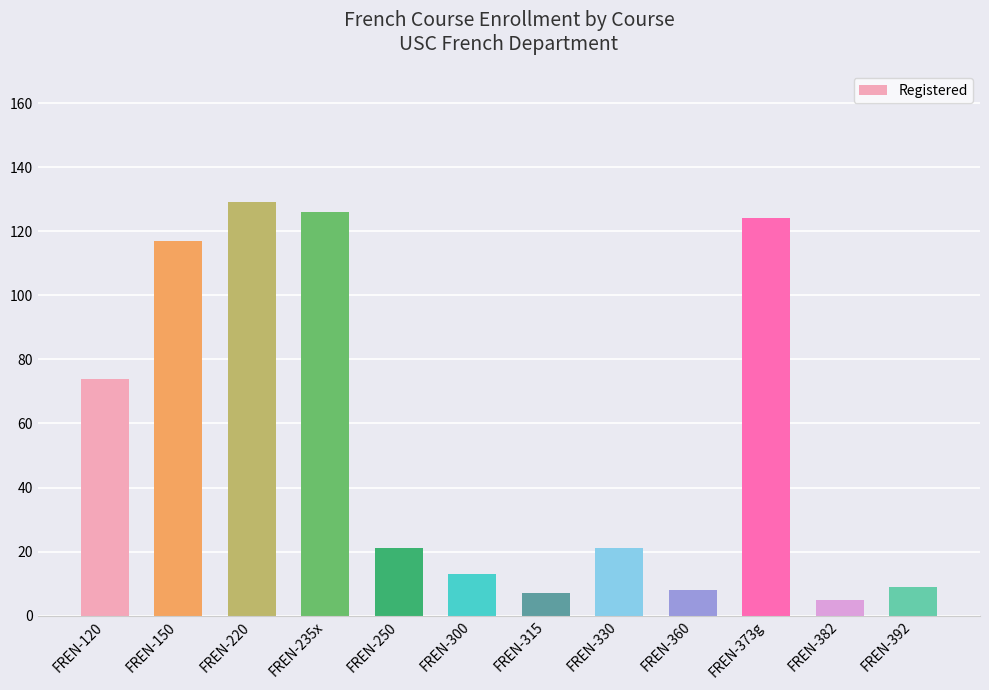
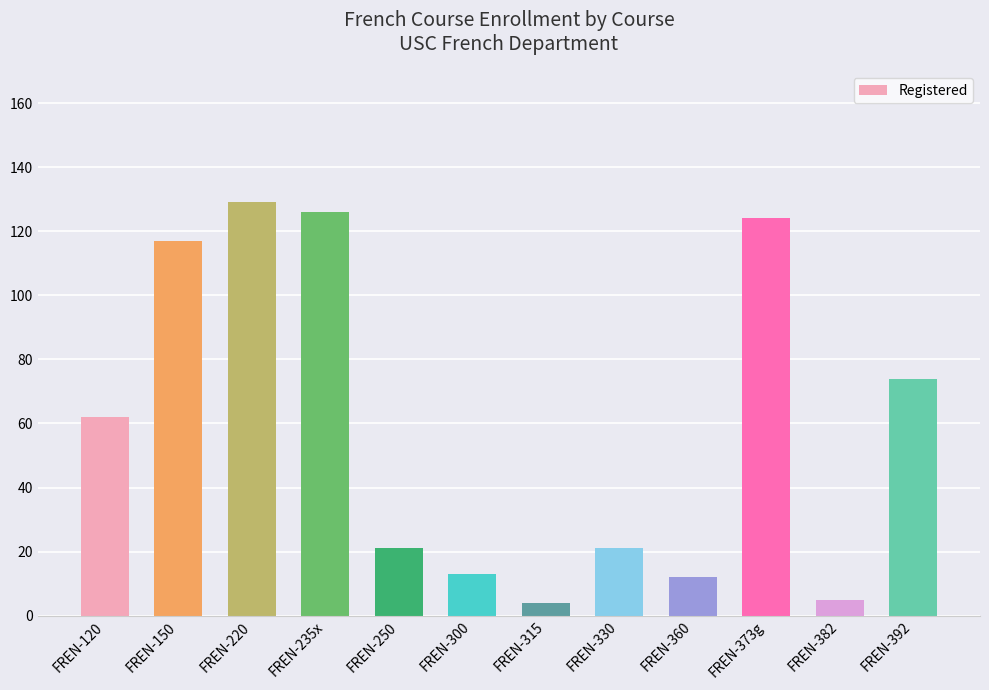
  {
-   "FREN-120": 74,
+   "FREN-120": 62,
    "FREN-150": 117,
    "FREN-220": 129,
    "FREN-235x": 126,
    "FREN-250": 21,
    "FREN-300": 13,
-   "FREN-315": 7,
+   "FREN-315": 4,
    "FREN-330": 21,
-   "FREN-360": 8,
+   "FREN-360": 12,
    "FREN-373g": 124,
    "FREN-382": 5,
-   "FREN-392": 9
+   "FREN-392": 74
  }
